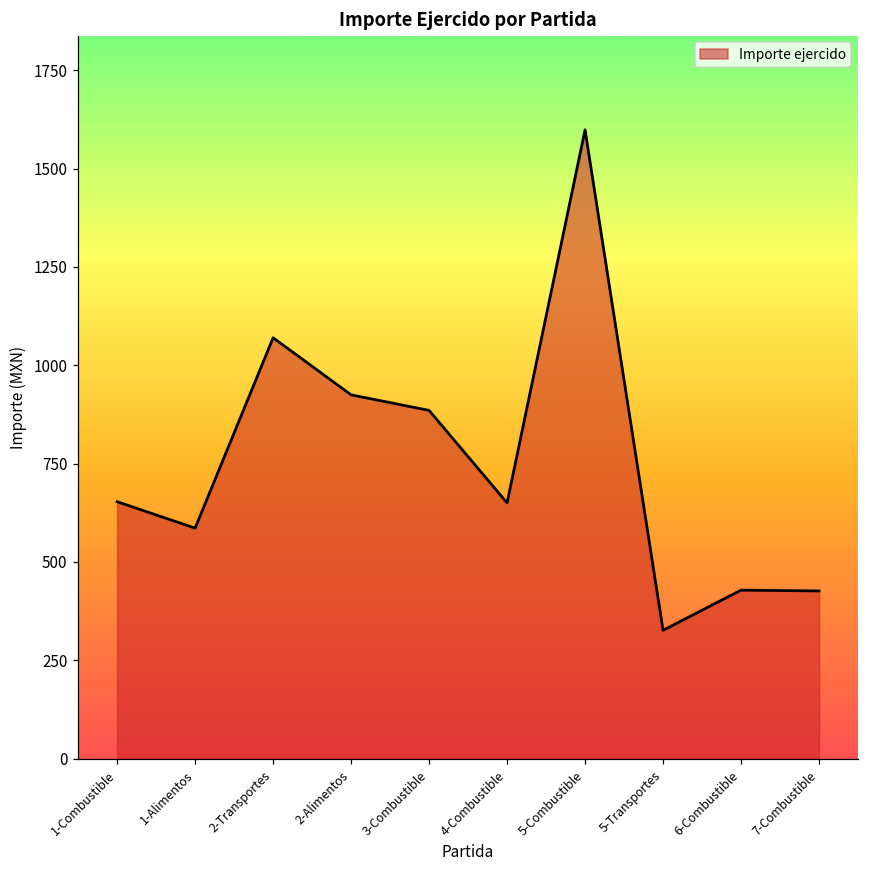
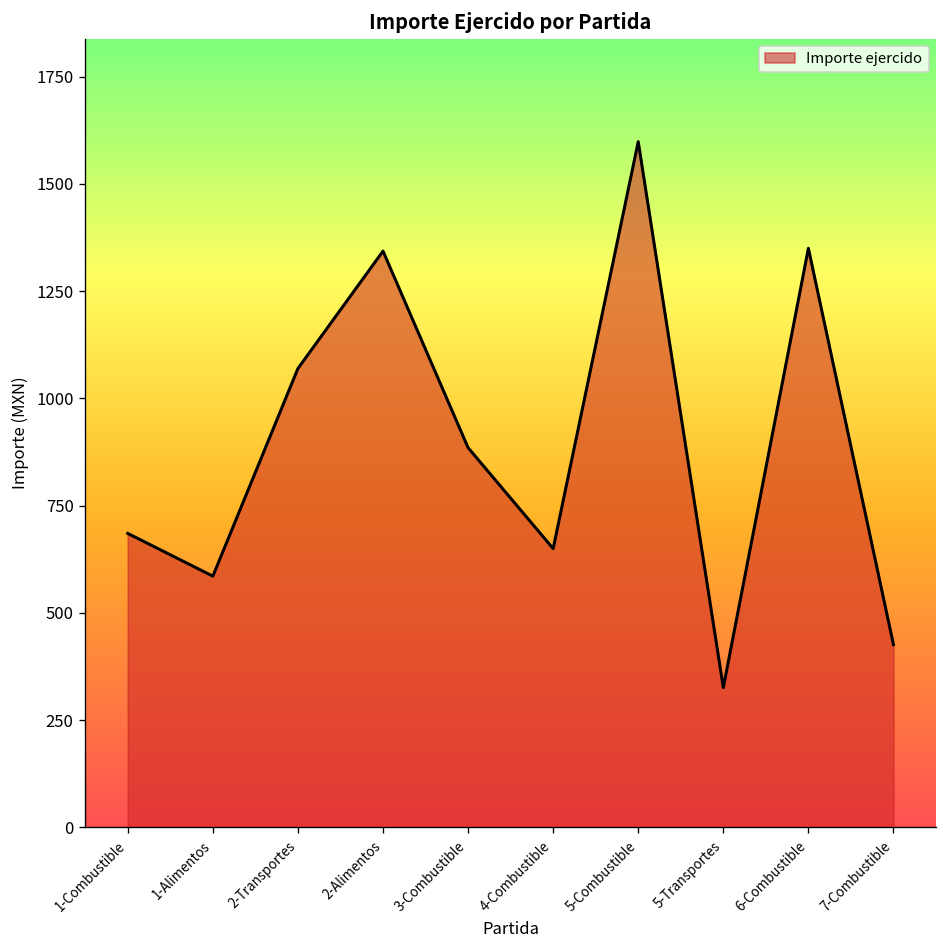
  {
-   "1-Combustible": 650,
+   "1-Combustible": 690,
    "1-Alimentos": 590,
    "2-Transportes": 1070,
-   "2-Alimentos": 920,
+   "2-Alimentos": 1340,
    "3-Combustible": 890,
    "4-Combustible": 650,
    "5-Combustible": 1600,
    "5-Transportes": 330,
-   "6-Combustible": 430,
+   "6-Combustible": 1350,
    "7-Combustible": 430
  }
